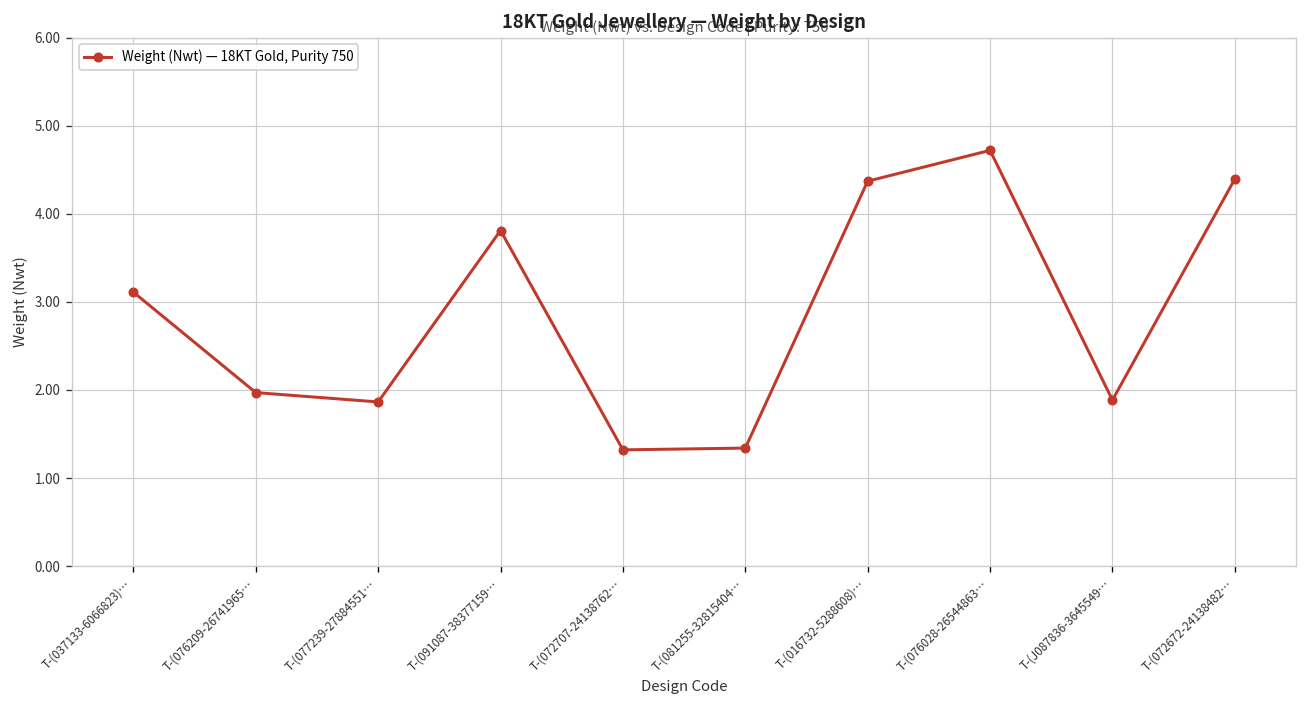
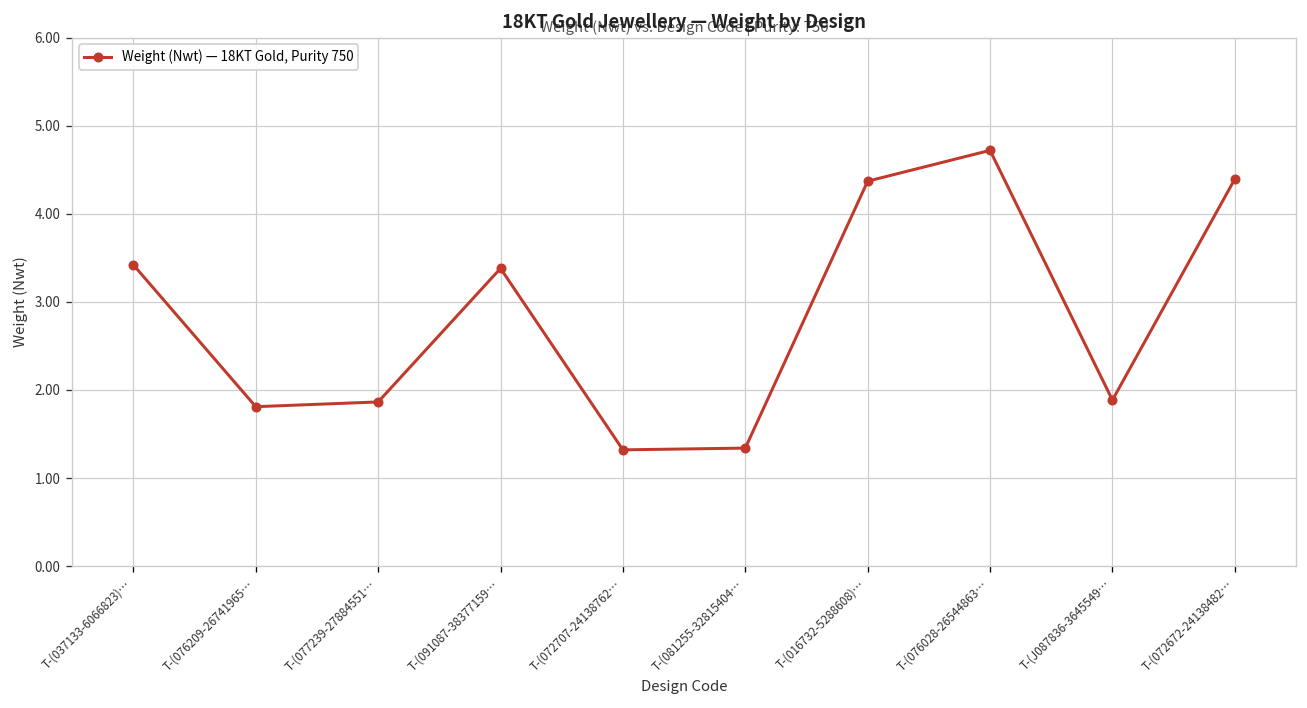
  {
-   "T-(037133-6066823)…": 3.1,
-   "T-(076209-26741965…": 2.0,
+   "T-(037133-6066823)…": 3.4,
+   "T-(076209-26741965…": 1.8,
    "T-(077239-27884551…": 1.9,
-   "T-(091087-38377159…": 3.8,
+   "T-(091087-38377159…": 3.4,
    "T-(072707-24138762…": 1.3,
    "T-(081255-32815404…": 1.3,
    "T-(016732-5288608)…": 4.4,
    "T-(076028-26544863…": 4.7,
    "T-(J087836-3645549…": 1.9,
    "T-(072672-24138482…": 4.4
  }
